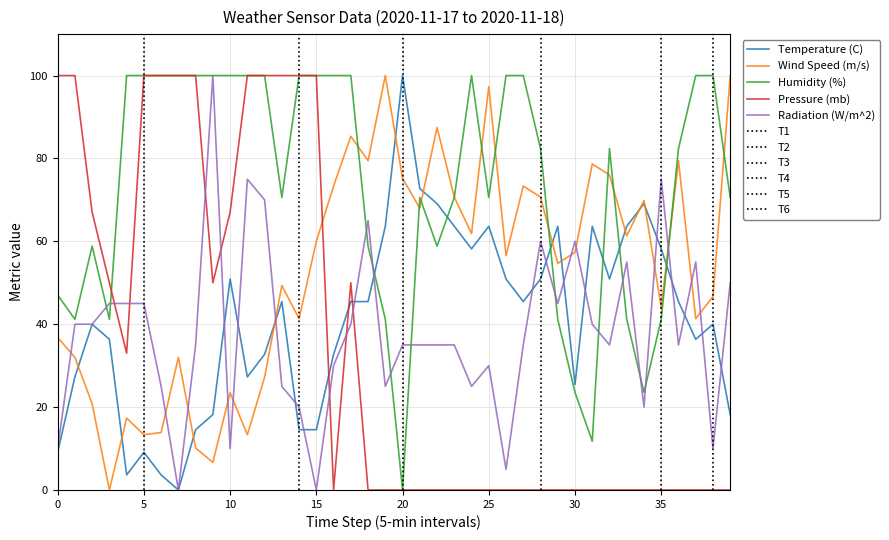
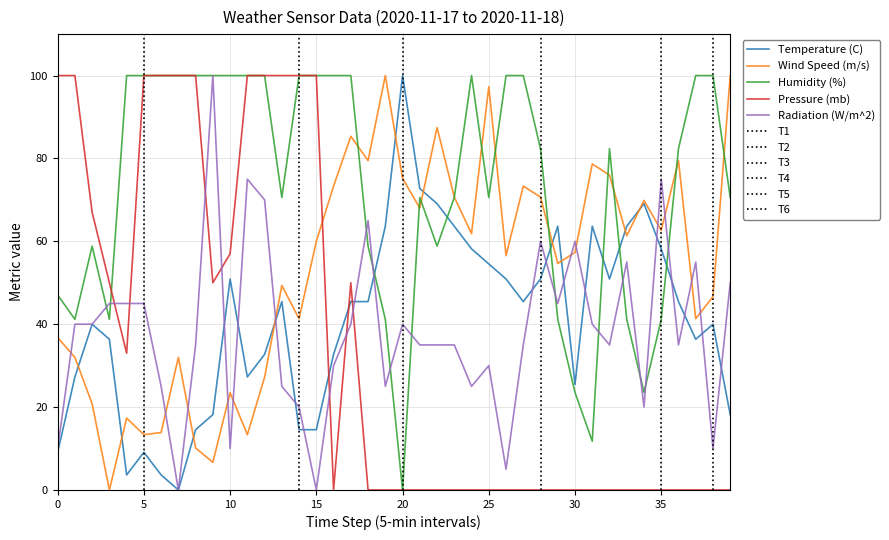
  {
    "Temperature (C)": {
      "0": 9,
      "5": 9,
      "10": 51,
      "15": 15,
      "20": 100,
-     "25": 64,
+     "25": 55,
      "30": 25,
      "35": 58
    },
    "Wind Speed (m/s)": {
      "0": 37,
      "5": 13,
      "10": 23,
      "15": 60,
      "20": 75,
      "25": 97,
      "30": 57,
-     "35": 44
+     "35": 63
    },
    "Humidity (%)": {
      "0": 47,
      "10": 100,
      "25": 71,
      "30": 24,
      "35": 41
    },
    "Pressure (mb)": {
      "0": 100,
-     "10": 67,
+     "10": 57,
      "25": 0,
      "30": 0,
      "35": 0
    },
    "Radiation (W/m^2)": {
      "0": 10,
      "5": 45,
      "10": 10,
      "15": 0,
-     "20": 35,
+     "20": 40,
      "25": 30,
      "30": 60,
      "35": 75
    }
  }
